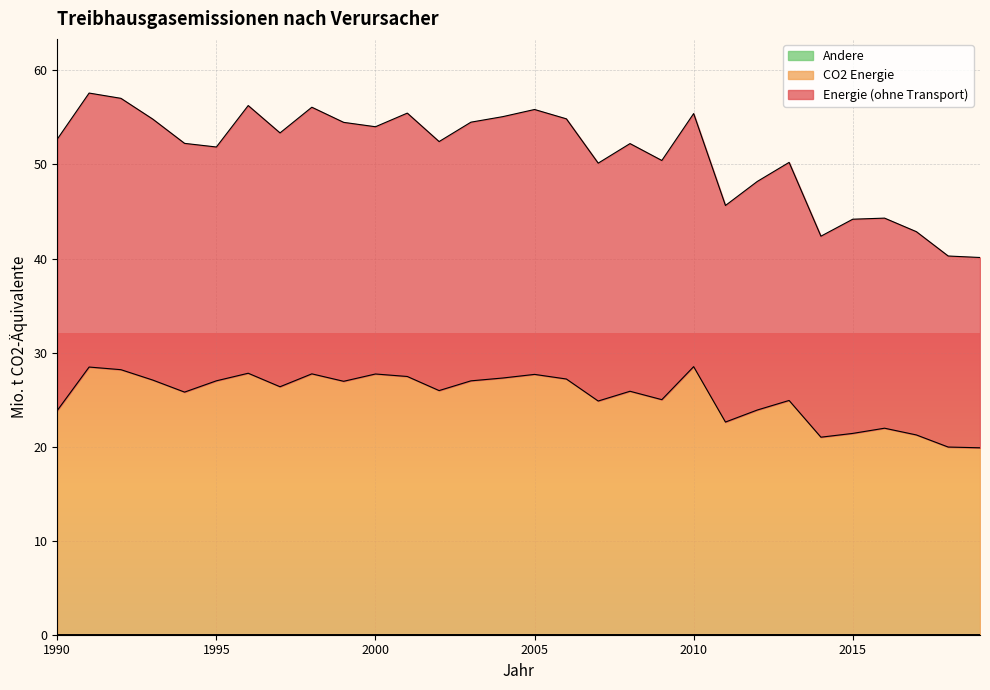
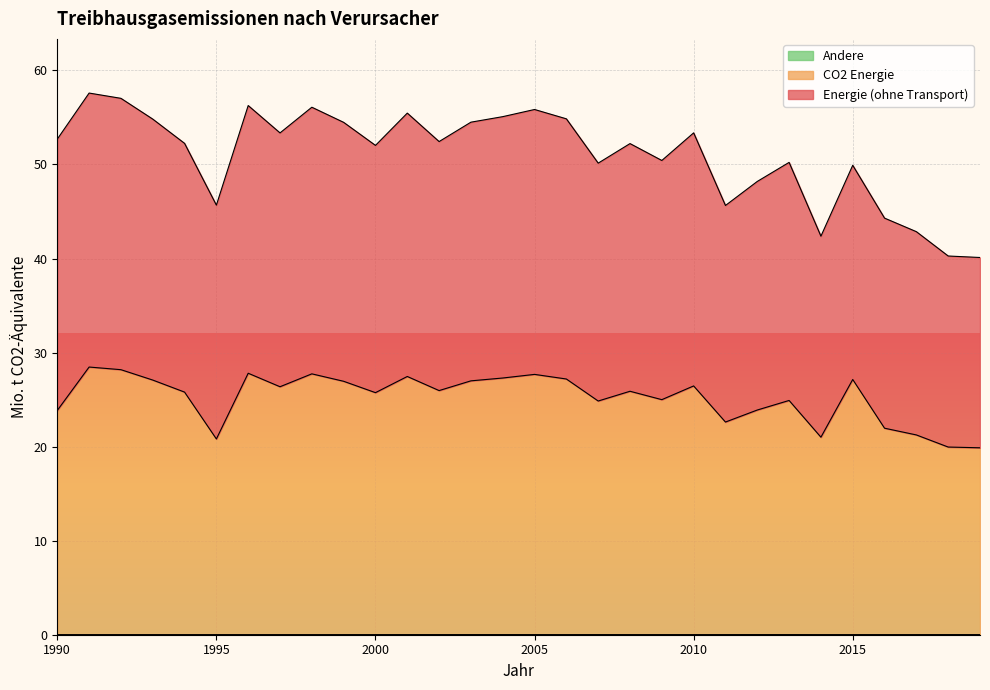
  {
    "Andere": {
      "1990": 0,
      "1995": 0,
      "2000": 0,
      "2005": 0,
      "2010": 0,
      "2015": 0
    },
    "CO2 Energie": {
      "1990": 24,
-     "1995": 27,
-     "2000": 28,
+     "1995": 21,
+     "2000": 26,
      "2005": 28,
-     "2010": 28,
-     "2015": 21
+     "2010": 26,
+     "2015": 27
    },
    "Energie (ohne Transport)": {
      "1990": 29,
      "1995": 25,
      "2000": 26,
      "2005": 28,
      "2010": 27,
      "2015": 23
    }
  }
